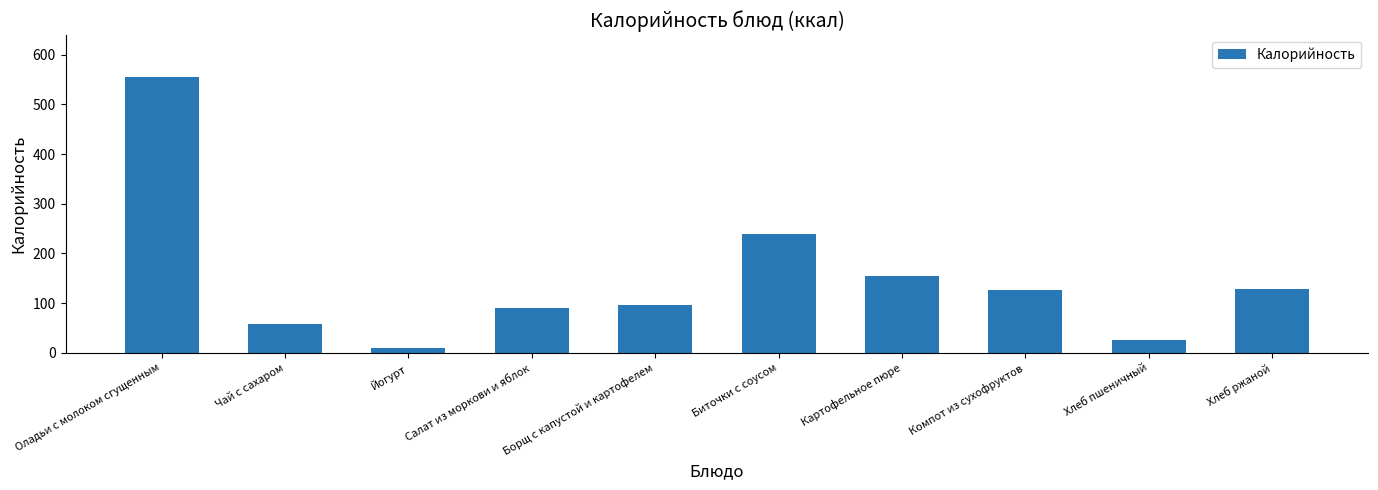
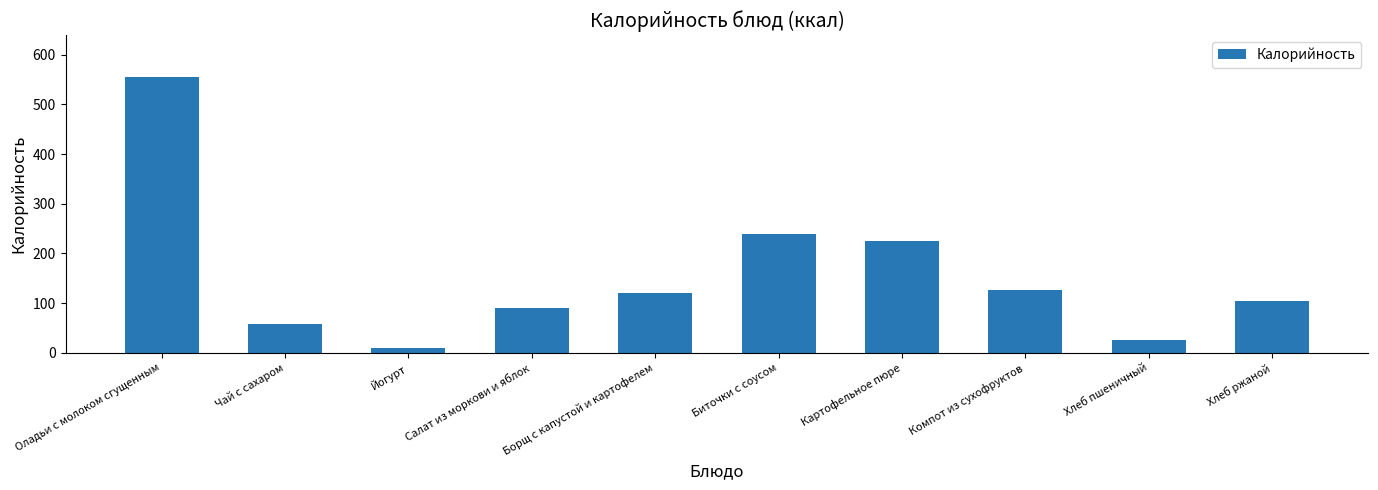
  {
    "Оладьи с молоком сгущенным": 560,
    "Чай с сахаром": 60,
    "Йогурт": 10,
    "Салат из моркови и яблок": 90,
-   "Борщ с капустой и картофелем": 100,
+   "Борщ с капустой и картофелем": 120,
    "Биточки с соусом": 240,
-   "Картофельное пюре": 150,
+   "Картофельное пюре": 220,
    "Компот из сухофруктов": 130,
    "Хлеб пшеничный": 30,
-   "Хлеб ржаной": 130
+   "Хлеб ржаной": 100
  }
